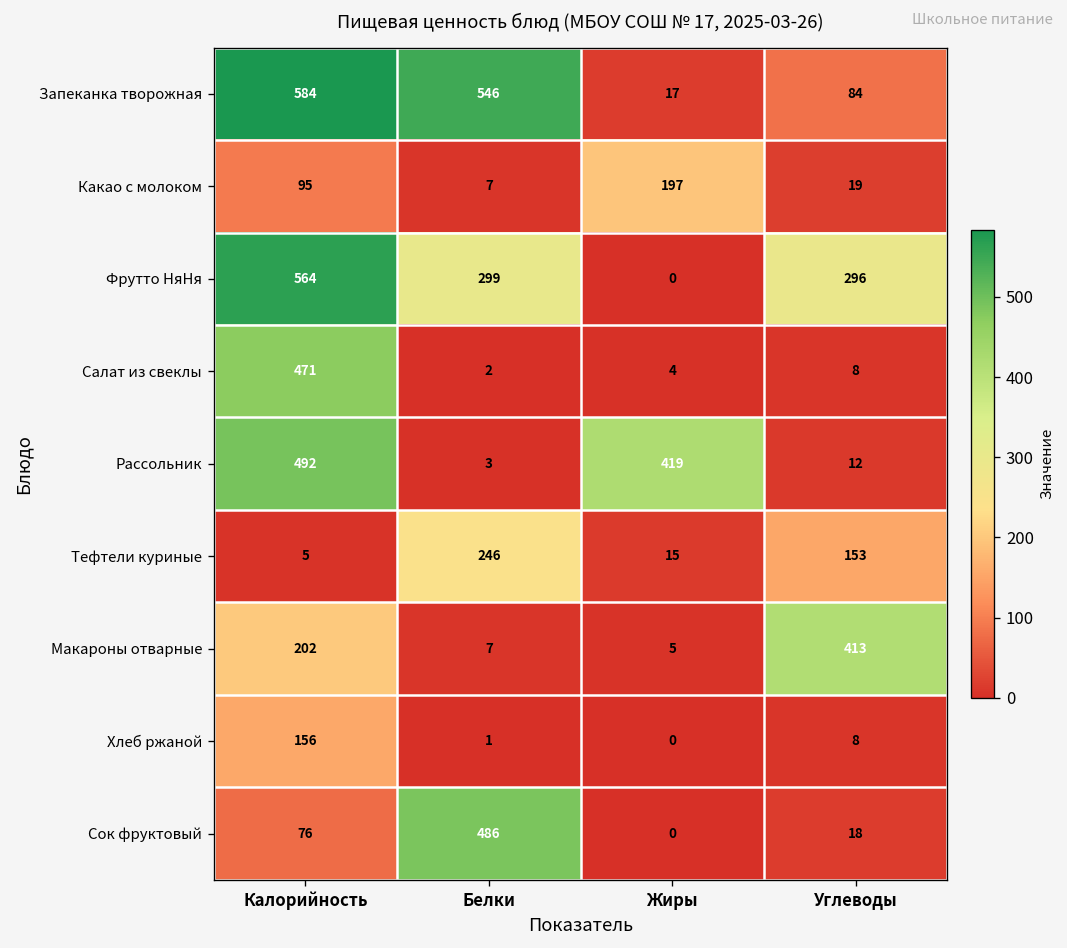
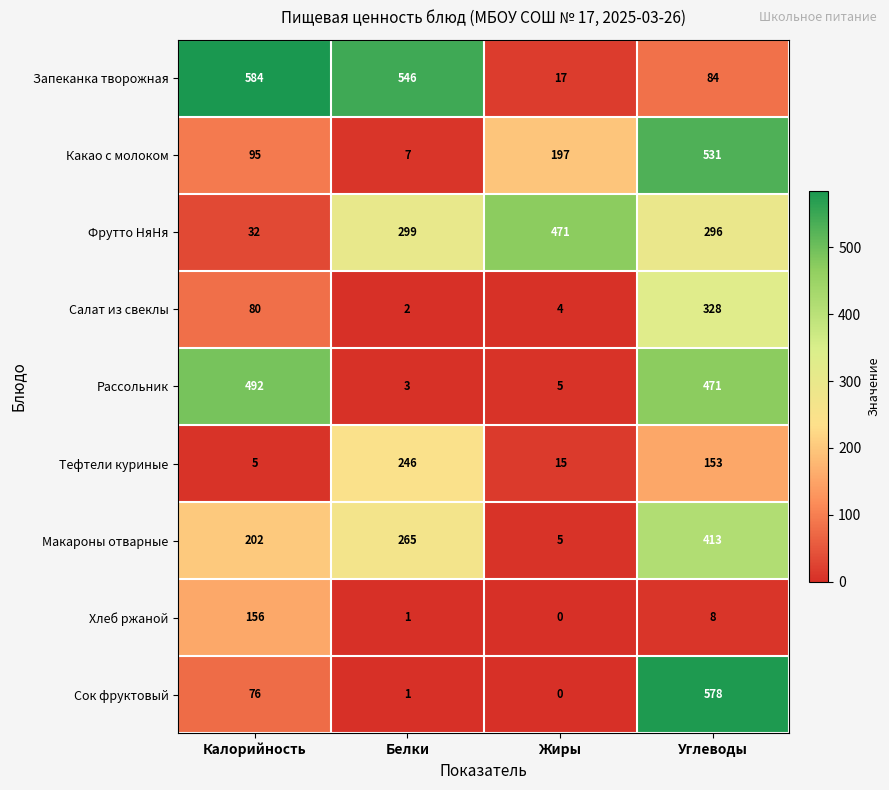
  {
    "Запеканка творожная": {
      "Калорийность": 584,
      "Белки": 546,
      "Жиры": 17,
      "Углеводы": 84
    },
    "Какао с молоком": {
      "Калорийность": 95,
      "Белки": 7,
      "Жиры": 197,
-     "Углеводы": 19
+     "Углеводы": 531
    },
    "Фрутто НяНя": {
-     "Калорийность": 564,
+     "Калорийность": 32,
      "Белки": 299,
-     "Жиры": 0,
+     "Жиры": 471,
      "Углеводы": 296
    },
    "Салат из свеклы": {
-     "Калорийность": 471,
+     "Калорийность": 80,
      "Белки": 2,
      "Жиры": 4,
-     "Углеводы": 8
+     "Углеводы": 328
    },
    "Рассольник": {
      "Калорийность": 492,
      "Белки": 3,
-     "Жиры": 419,
-     "Углеводы": 12
+     "Жиры": 5,
+     "Углеводы": 471
    },
    "Тефтели куриные": {
      "Калорийность": 5,
      "Белки": 246,
      "Жиры": 15,
      "Углеводы": 153
    },
    "Макароны отварные": {
      "Калорийность": 202,
-     "Белки": 7,
+     "Белки": 265,
      "Жиры": 5,
      "Углеводы": 413
    },
    "Хлеб ржаной": {
      "Калорийность": 156,
      "Белки": 1,
      "Жиры": 0,
      "Углеводы": 8
    },
    "Сок фруктовый": {
      "Калорийность": 76,
-     "Белки": 486,
+     "Белки": 1,
      "Жиры": 0,
-     "Углеводы": 18
+     "Углеводы": 578
    }
  }
